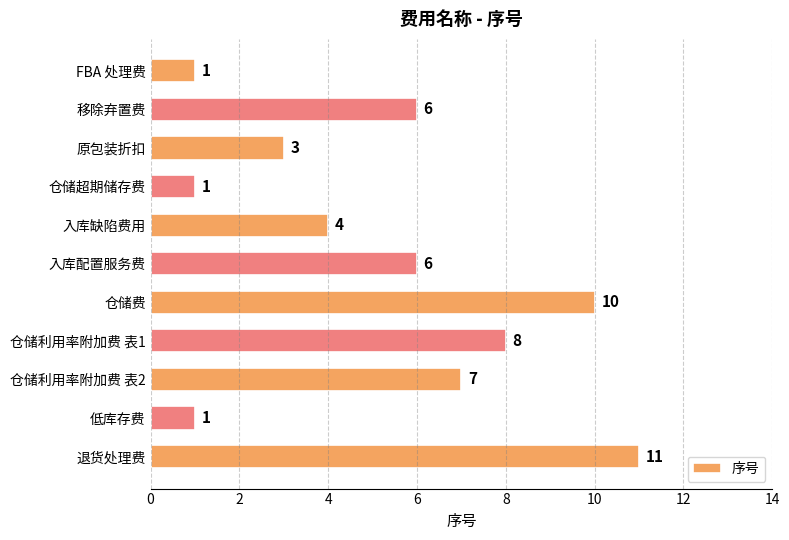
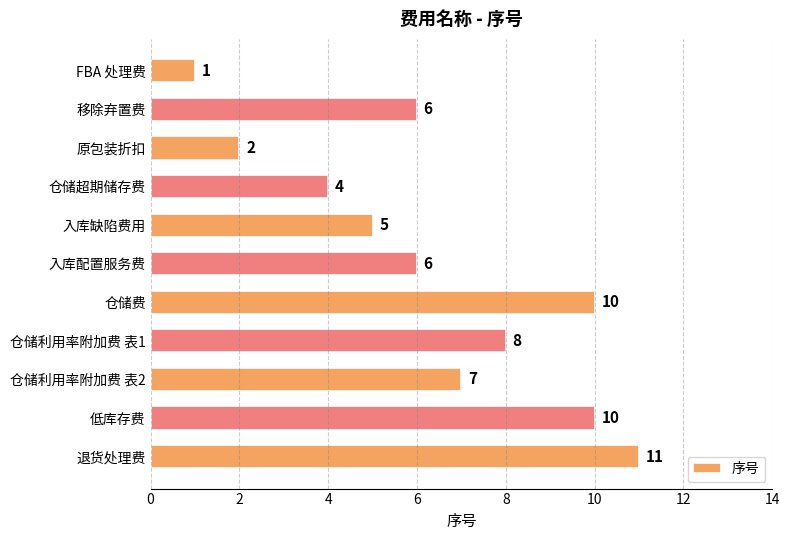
  {
    "FBA 处理费": 1,
    "移除弃置费": 6,
-   "原包装折扣": 3,
-   "仓储超期储存费": 1,
-   "入库缺陷费用": 4,
+   "原包装折扣": 2,
+   "仓储超期储存费": 4,
+   "入库缺陷费用": 5,
    "入库配置服务费": 6,
    "仓储费": 10,
    "仓储利用率附加费 表1": 8,
    "仓储利用率附加费 表2": 7,
-   "低库存费": 1,
+   "低库存费": 10,
    "退货处理费": 11
  }
